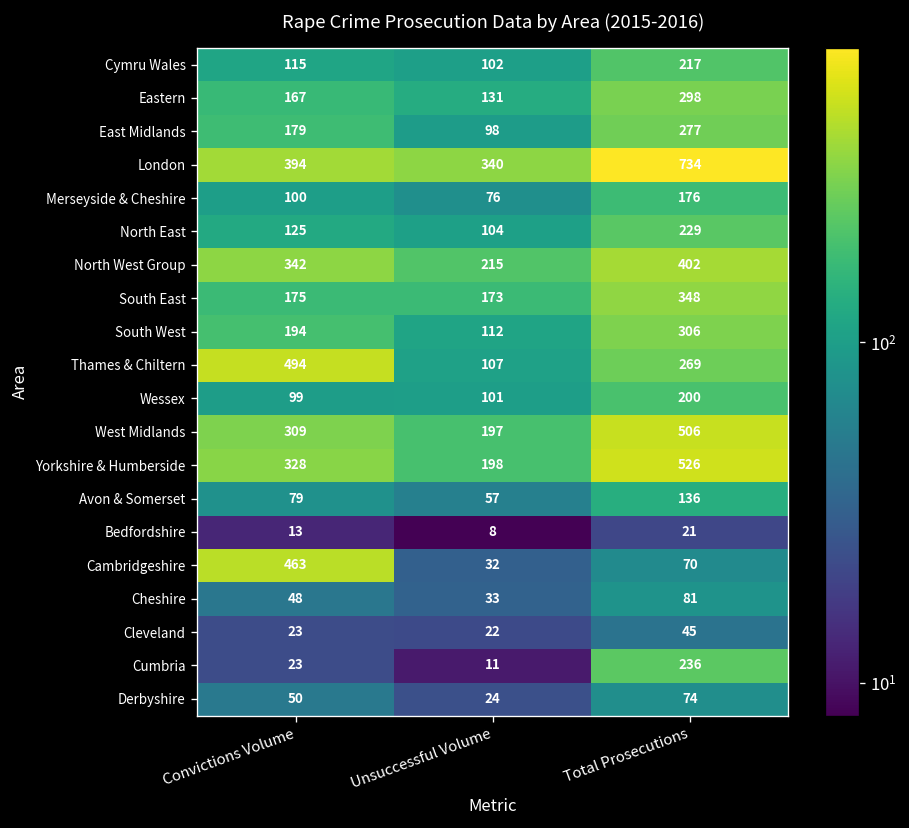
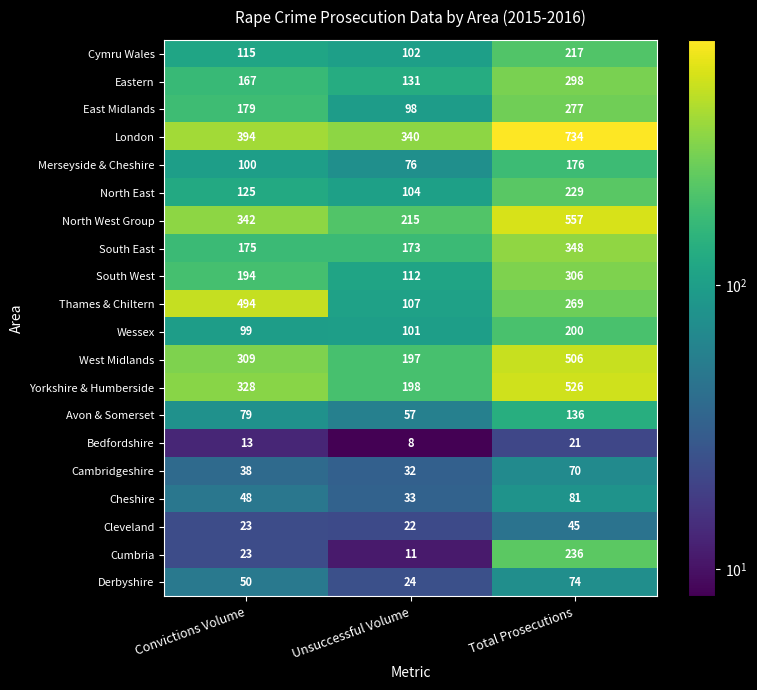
  {
    "Cymru Wales": {
      "Convictions Volume": 115,
      "Unsuccessful Volume": 102,
      "Total Prosecutions": 217
    },
    "Eastern": {
      "Convictions Volume": 167,
      "Unsuccessful Volume": 131,
      "Total Prosecutions": 298
    },
    "East Midlands": {
      "Convictions Volume": 179,
      "Unsuccessful Volume": 98,
      "Total Prosecutions": 277
    },
    "London": {
      "Convictions Volume": 394,
      "Unsuccessful Volume": 340,
      "Total Prosecutions": 734
    },
    "Merseyside & Cheshire": {
      "Convictions Volume": 100,
      "Unsuccessful Volume": 76,
      "Total Prosecutions": 176
    },
    "North East": {
      "Convictions Volume": 125,
      "Unsuccessful Volume": 104,
      "Total Prosecutions": 229
    },
    "North West Group": {
      "Convictions Volume": 342,
      "Unsuccessful Volume": 215,
-     "Total Prosecutions": 402
+     "Total Prosecutions": 557
    },
    "South East": {
      "Convictions Volume": 175,
      "Unsuccessful Volume": 173,
      "Total Prosecutions": 348
    },
    "South West": {
      "Convictions Volume": 194,
      "Unsuccessful Volume": 112,
      "Total Prosecutions": 306
    },
    "Thames & Chiltern": {
      "Convictions Volume": 494,
      "Unsuccessful Volume": 107,
      "Total Prosecutions": 269
    },
    "Wessex": {
      "Convictions Volume": 99,
      "Unsuccessful Volume": 101,
      "Total Prosecutions": 200
    },
    "West Midlands": {
      "Convictions Volume": 309,
      "Unsuccessful Volume": 197,
      "Total Prosecutions": 506
    },
    "Yorkshire & Humberside": {
      "Convictions Volume": 328,
      "Unsuccessful Volume": 198,
      "Total Prosecutions": 526
    },
    "Avon & Somerset": {
      "Convictions Volume": 79,
      "Unsuccessful Volume": 57,
      "Total Prosecutions": 136
    },
    "Bedfordshire": {
      "Convictions Volume": 13,
      "Unsuccessful Volume": 8,
      "Total Prosecutions": 21
    },
    "Cambridgeshire": {
-     "Convictions Volume": 463,
+     "Convictions Volume": 38,
      "Unsuccessful Volume": 32,
      "Total Prosecutions": 70
    },
    "Cheshire": {
      "Convictions Volume": 48,
      "Unsuccessful Volume": 33,
      "Total Prosecutions": 81
    },
    "Cleveland": {
      "Convictions Volume": 23,
      "Unsuccessful Volume": 22,
      "Total Prosecutions": 45
    },
    "Cumbria": {
      "Convictions Volume": 23,
      "Unsuccessful Volume": 11,
      "Total Prosecutions": 236
    },
    "Derbyshire": {
      "Convictions Volume": 50,
      "Unsuccessful Volume": 24,
      "Total Prosecutions": 74
    }
  }
